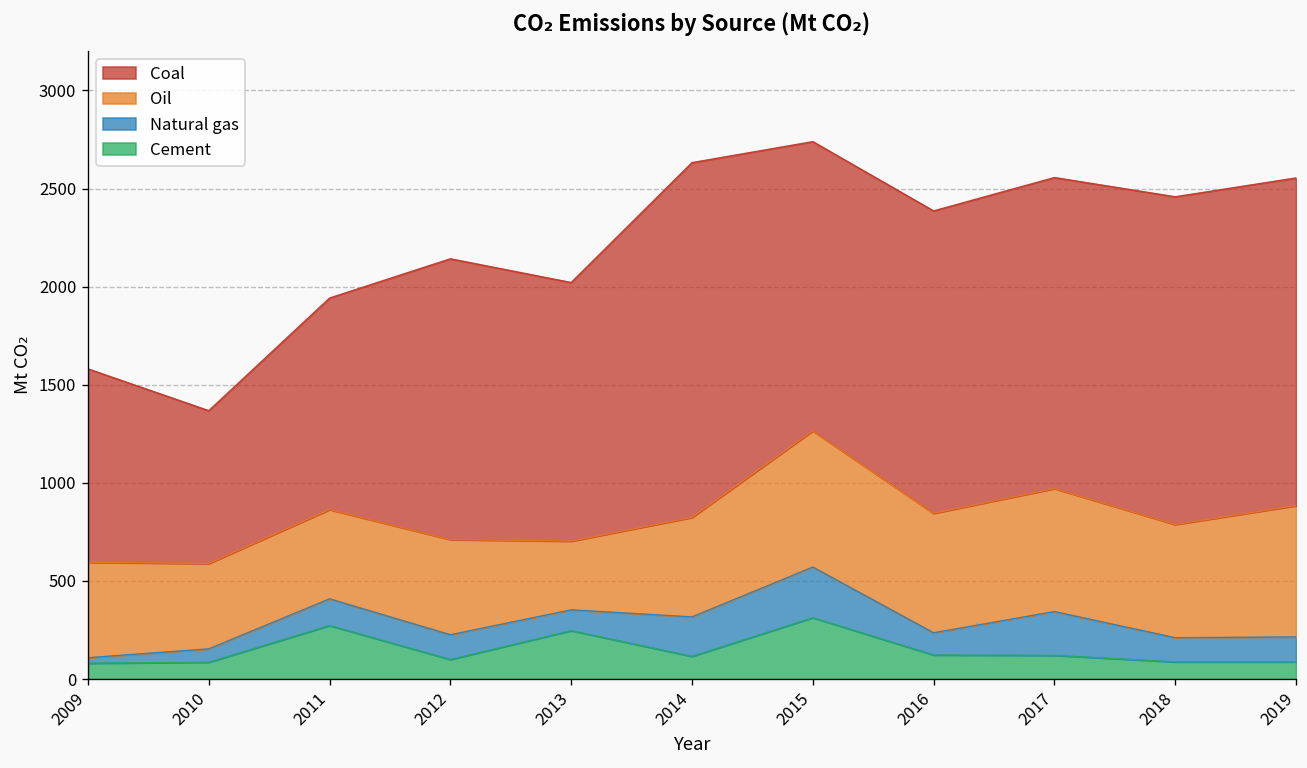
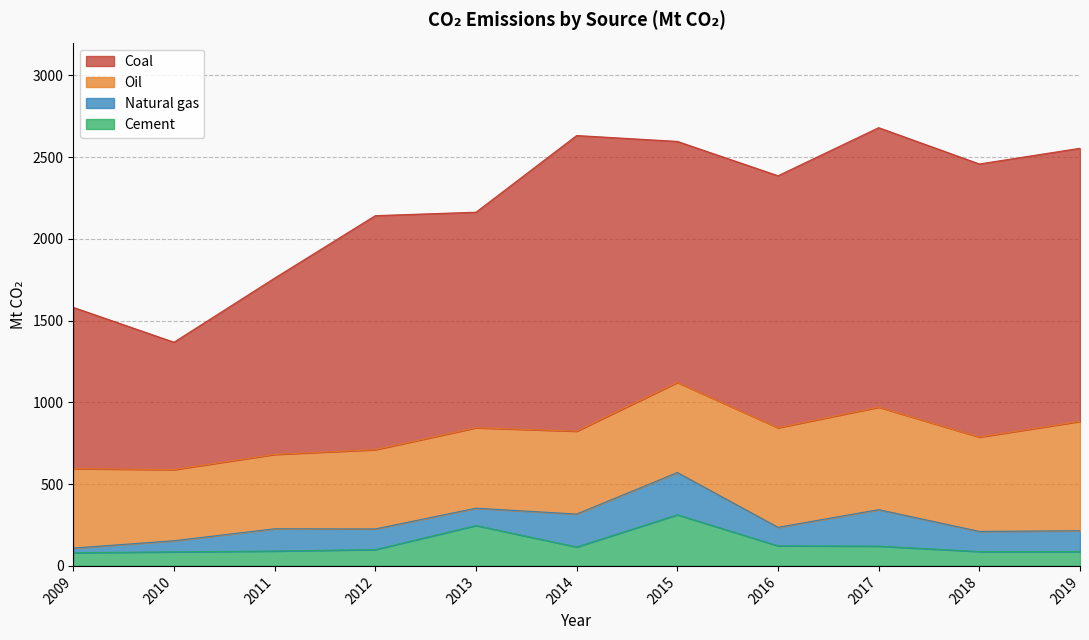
  {
    "Cement": {
      "2009": 80,
      "2010": 90,
-     "2011": 270,
+     "2011": 90,
      "2012": 100,
      "2013": 250,
      "2014": 120,
      "2015": 310,
      "2016": 120,
      "2017": 120,
      "2018": 90,
      "2019": 90
    },
    "Natural gas": {
      "2009": 30,
      "2010": 70,
      "2011": 140,
      "2012": 130,
      "2013": 110,
      "2014": 200,
      "2015": 260,
      "2016": 110,
      "2017": 220,
      "2018": 120,
      "2019": 130
    },
    "Oil": {
      "2009": 490,
      "2010": 440,
      "2011": 460,
      "2012": 490,
-     "2013": 350,
+     "2013": 490,
      "2014": 510,
-     "2015": 690,
+     "2015": 550,
      "2016": 610,
      "2017": 630,
      "2018": 580,
      "2019": 670
    },
    "Coal": {
      "2009": 990,
      "2010": 780,
      "2011": 1080,
      "2012": 1430,
      "2013": 1320,
      "2014": 1810,
      "2015": 1470,
      "2016": 1540,
-     "2017": 1590,
+     "2017": 1710,
      "2018": 1670,
      "2019": 1670
    }
  }
